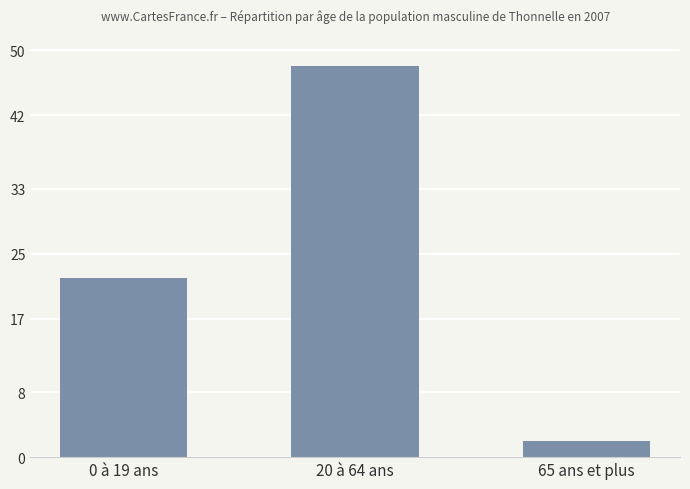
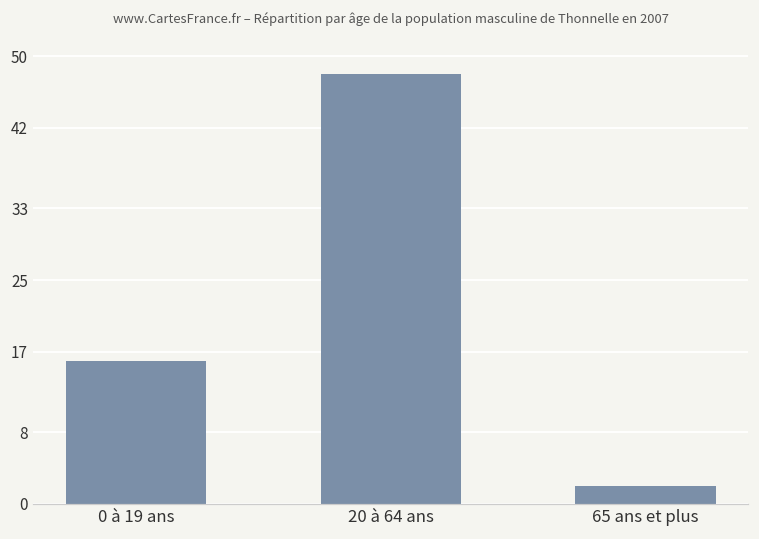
  {
-   "0 à 19 ans": 22,
+   "0 à 19 ans": 16,
    "20 à 64 ans": 48,
    "65 ans et plus": 2
  }
